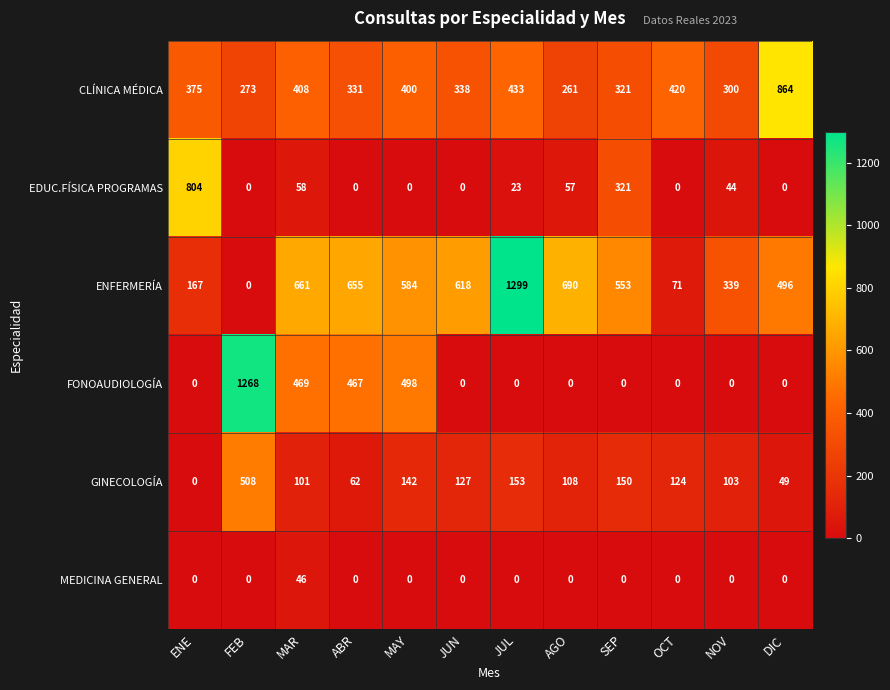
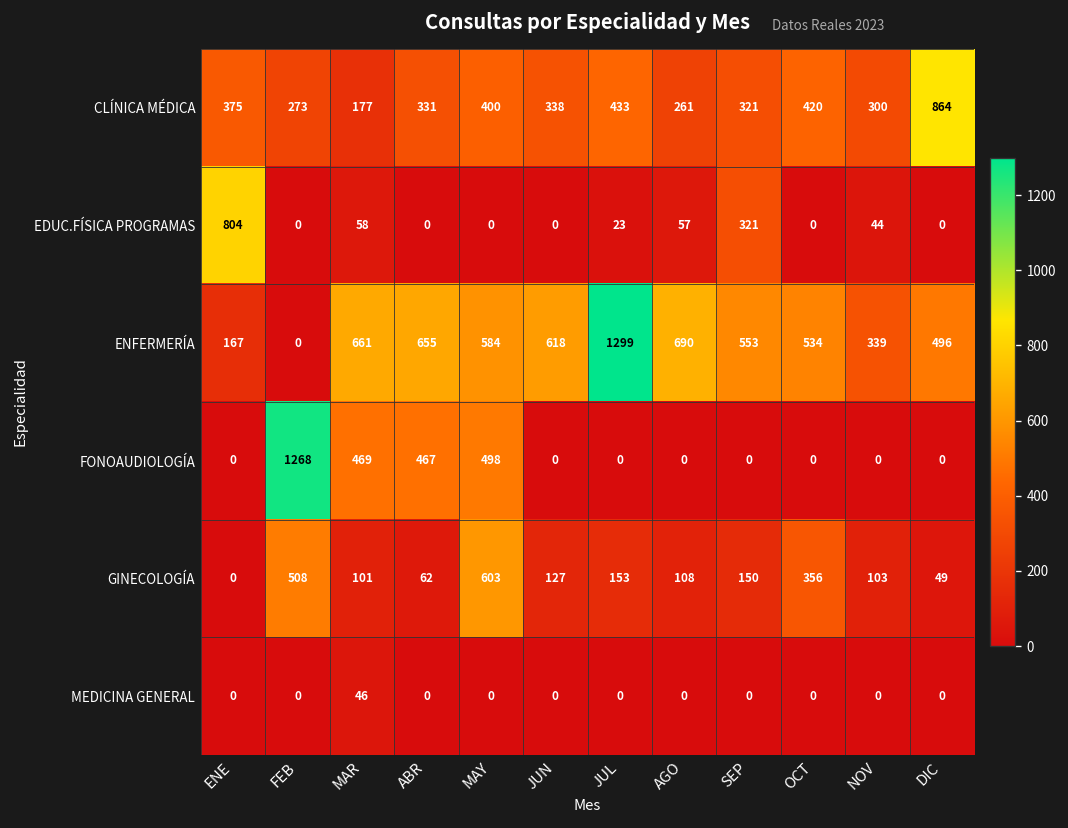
  {
    "CLÍNICA MÉDICA": {
      "ENE": 375,
      "FEB": 273,
-     "MAR": 408,
+     "MAR": 177,
      "ABR": 331,
      "MAY": 400,
      "JUN": 338,
      "JUL": 433,
      "AGO": 261,
      "SEP": 321,
      "OCT": 420,
      "NOV": 300,
      "DIC": 864
    },
    "EDUC.FÍSICA PROGRAMAS": {
      "ENE": 804,
      "FEB": 0,
      "MAR": 58,
      "ABR": 0,
      "MAY": 0,
      "JUN": 0,
      "JUL": 23,
      "AGO": 57,
      "SEP": 321,
      "OCT": 0,
      "NOV": 44,
      "DIC": 0
    },
    "ENFERMERÍA": {
      "ENE": 167,
      "FEB": 0,
      "MAR": 661,
      "ABR": 655,
      "MAY": 584,
      "JUN": 618,
      "JUL": 1299,
      "AGO": 690,
      "SEP": 553,
-     "OCT": 71,
+     "OCT": 534,
      "NOV": 339,
      "DIC": 496
    },
    "FONOAUDIOLOGÍA": {
      "ENE": 0,
      "FEB": 1268,
      "MAR": 469,
      "ABR": 467,
      "MAY": 498,
      "JUN": 0,
      "JUL": 0,
      "AGO": 0,
      "SEP": 0,
      "OCT": 0,
      "NOV": 0,
      "DIC": 0
    },
    "GINECOLOGÍA": {
      "ENE": 0,
      "FEB": 508,
      "MAR": 101,
      "ABR": 62,
-     "MAY": 142,
+     "MAY": 603,
      "JUN": 127,
      "JUL": 153,
      "AGO": 108,
      "SEP": 150,
-     "OCT": 124,
+     "OCT": 356,
      "NOV": 103,
      "DIC": 49
    },
    "MEDICINA GENERAL": {
      "ENE": 0,
      "FEB": 0,
      "MAR": 46,
      "ABR": 0,
      "MAY": 0,
      "JUN": 0,
      "JUL": 0,
      "AGO": 0,
      "SEP": 0,
      "OCT": 0,
      "NOV": 0,
      "DIC": 0
    }
  }
